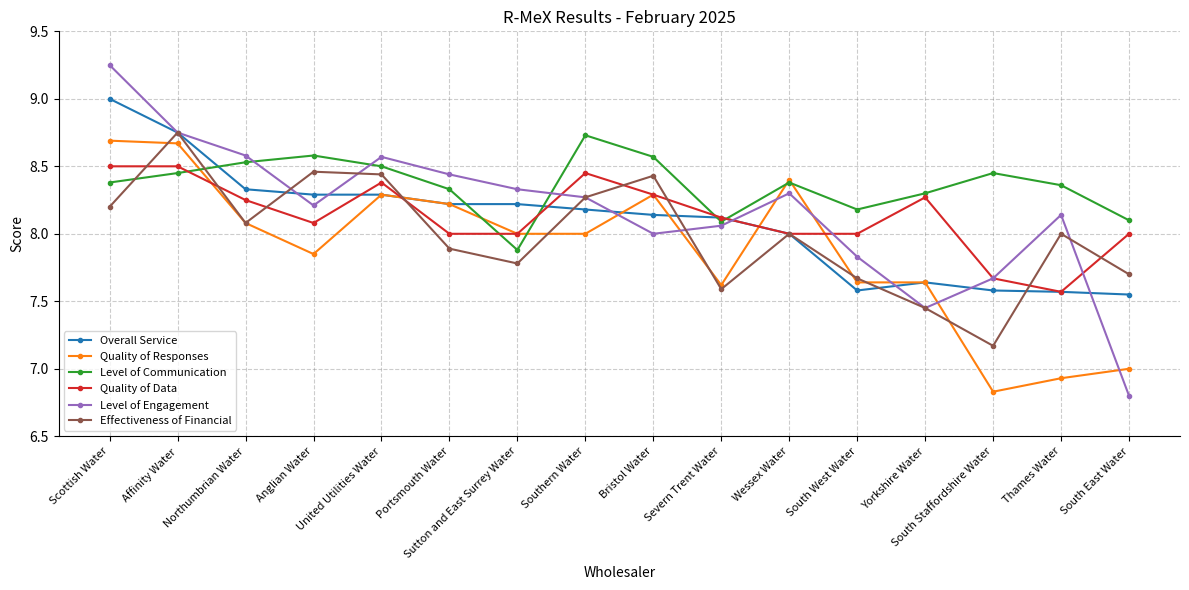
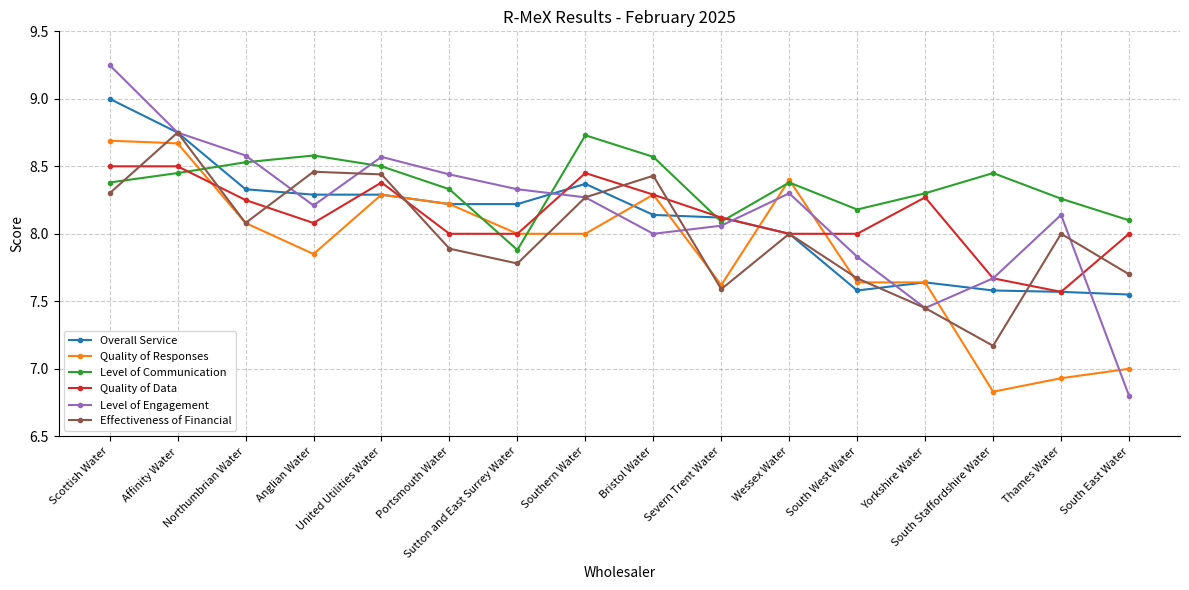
  {
    "Overall Service": {
      "Scottish Water": 9.00,
      "Northumbrian Water": 8.33,
      "Anglian Water": 8.29,
      "Sutton and East Surrey Water": 8.22,
-     "Southern Water": 8.18,
+     "Southern Water": 8.37,
      "Bristol Water": 8.14,
      "South West Water": 7.58,
      "South Staffordshire Water": 7.58,
      "South East Water": 7.55
    },
    "Quality of Responses": {
      "Scottish Water": 8.69,
      "Affinity Water": 8.67,
      "Anglian Water": 7.85,
      "Southern Water": 8.00,
      "Severn Trent Water": 7.62,
      "Wessex Water": 8.40,
      "South West Water": 7.64,
      "South Staffordshire Water": 6.83,
      "Thames Water": 6.93,
      "South East Water": 7.00
    },
    "Level of Communication": {
      "Scottish Water": 8.38,
      "Affinity Water": 8.45,
      "Northumbrian Water": 8.53,
      "Anglian Water": 8.58,
      "United Utilities Water": 8.50,
      "Portsmouth Water": 8.33,
      "Sutton and East Surrey Water": 7.88,
      "Southern Water": 8.73,
      "Bristol Water": 8.57,
      "Severn Trent Water": 8.09,
      "Wessex Water": 8.38,
      "South West Water": 8.18,
      "Yorkshire Water": 8.30,
      "South Staffordshire Water": 8.45,
-     "Thames Water": 8.36,
+     "Thames Water": 8.26,
      "South East Water": 8.10
    },
    "Quality of Data": {
      "Scottish Water": 8.50,
      "Affinity Water": 8.50,
      "Northumbrian Water": 8.25,
      "Anglian Water": 8.08,
      "United Utilities Water": 8.38,
      "Portsmouth Water": 8.00,
      "Southern Water": 8.45,
      "South West Water": 8.00,
      "Yorkshire Water": 8.27,
      "South East Water": 8.00
    },
    "Level of Engagement": {
      "Scottish Water": 9.25,
      "Northumbrian Water": 8.58,
      "Anglian Water": 8.21,
      "United Utilities Water": 8.57,
      "Portsmouth Water": 8.44,
      "Sutton and East Surrey Water": 8.33,
      "Bristol Water": 8.00,
      "Severn Trent Water": 8.06,
      "Wessex Water": 8.30,
      "South West Water": 7.83,
      "Thames Water": 8.14,
      "South East Water": 6.80
    },
    "Effectiveness of Financial": {
-     "Scottish Water": 8.2,
+     "Scottish Water": 8.3,
      "Anglian Water": 8.46,
      "United Utilities Water": 8.44,
      "Portsmouth Water": 7.9,
      "Sutton and East Surrey Water": 7.78,
      "Bristol Water": 8.43,
      "Severn Trent Water": 7.6,
      "South West Water": 7.67,
      "South Staffordshire Water": 7.17,
      "Thames Water": 8.0,
      "South East Water": 7.7
    }
  }
